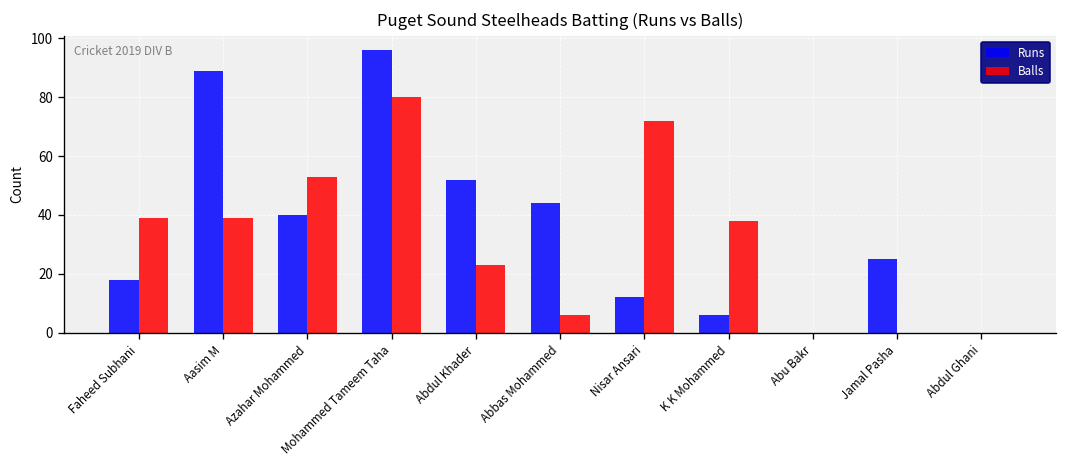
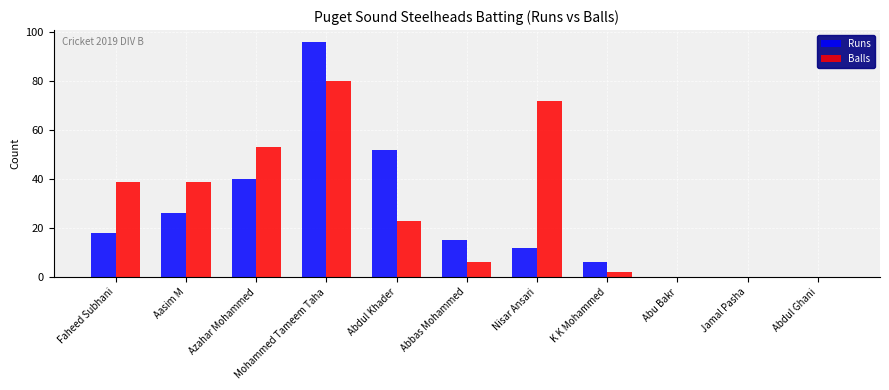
  {
    "Runs": {
      "Faheed Subhani": 18,
-     "Aasim M": 89,
+     "Aasim M": 26,
      "Azahar Mohammed": 40,
      "Mohammed Tameem Taha": 96,
      "Abdul Khader": 52,
-     "Abbas Mohammed": 44,
+     "Abbas Mohammed": 15,
      "Nisar Ansari": 12,
      "K K Mohammed": 6,
      "Abu Bakr": 0,
-     "Jamal Pasha": 25,
+     "Jamal Pasha": 0,
      "Abdul Ghani": 0
    },
    "Balls": {
      "Faheed Subhani": 39,
      "Aasim M": 39,
      "Azahar Mohammed": 53,
      "Mohammed Tameem Taha": 80,
      "Abdul Khader": 23,
      "Abbas Mohammed": 6,
      "Nisar Ansari": 72,
-     "K K Mohammed": 38,
+     "K K Mohammed": 2,
      "Abu Bakr": 0,
      "Jamal Pasha": 0,
      "Abdul Ghani": 0
    }
  }
